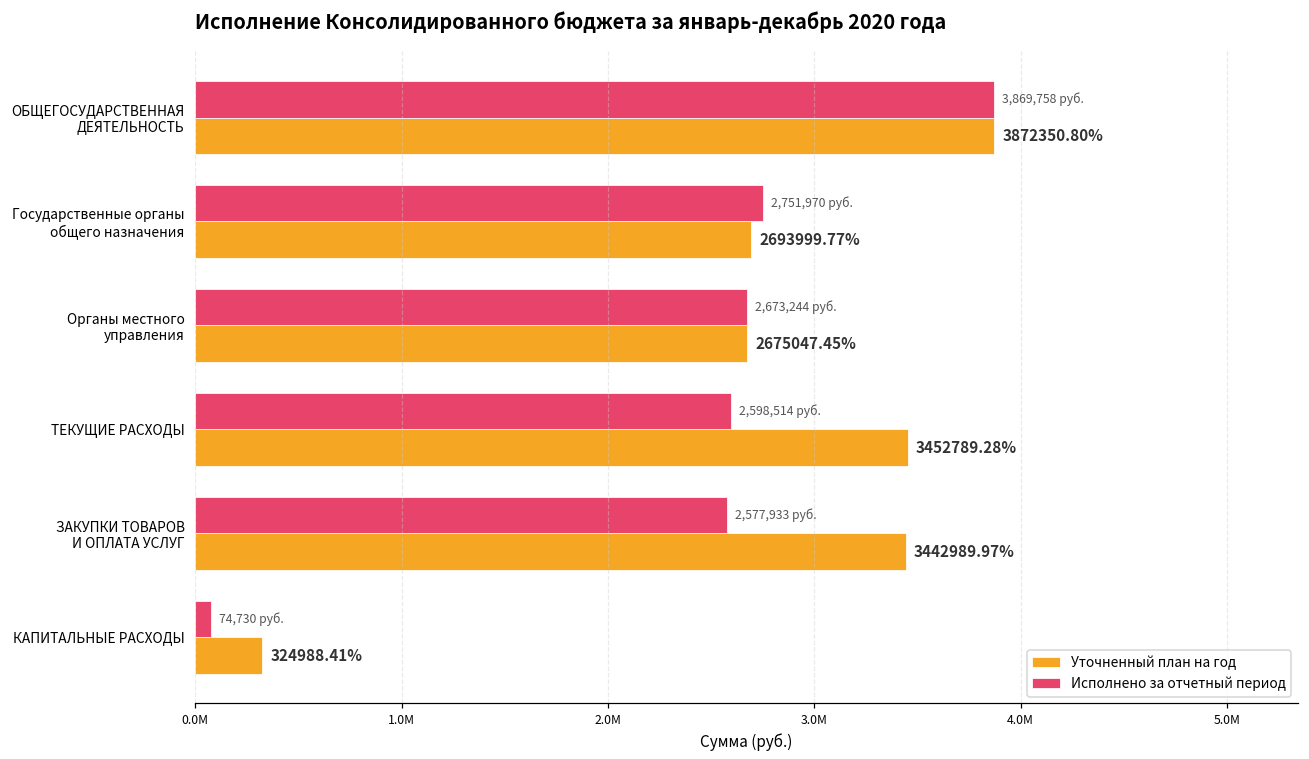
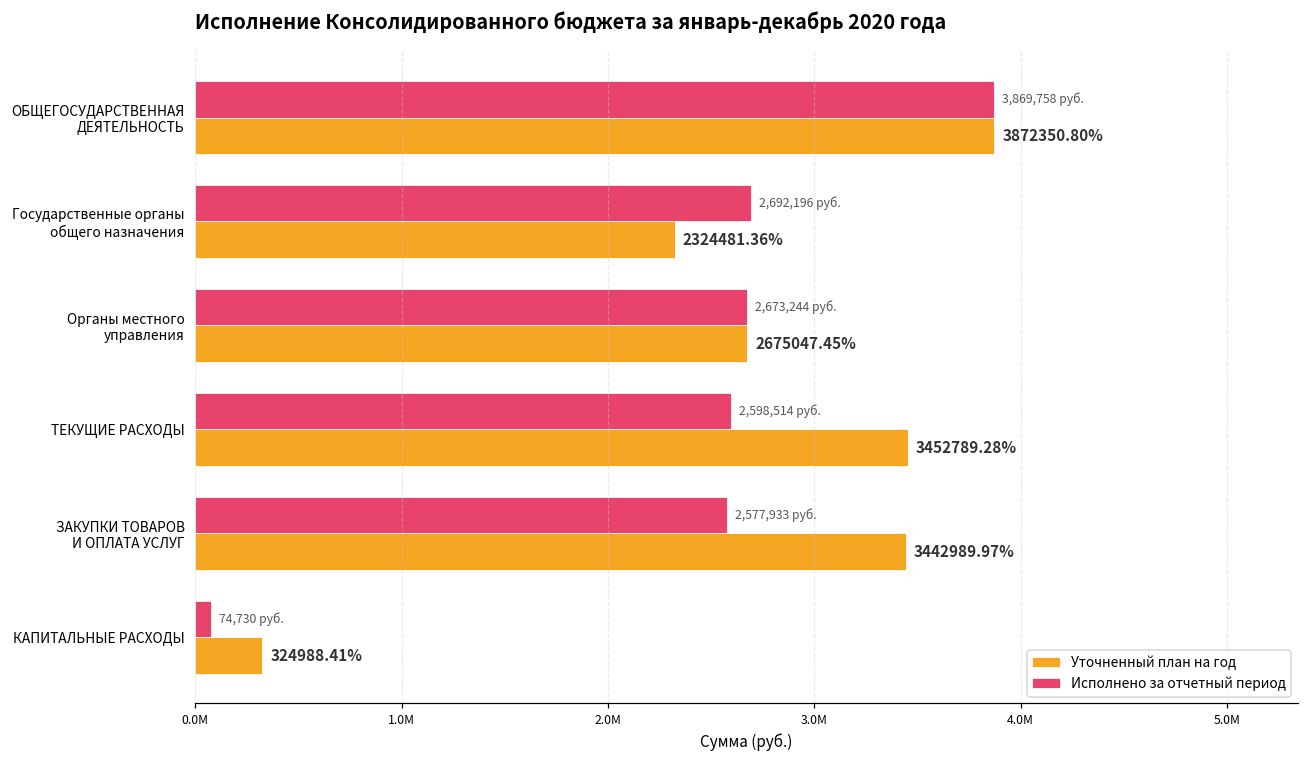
  {
    "Уточненный план на год": {
      "ОБЩЕГОСУДАРСТВЕННАЯ ДЕЯТЕЛЬНОСТЬ": "3872350.80%",
-     "Государственные органы общего назначения": "2693999.77%",
+     "Государственные органы общего назначения": "2324481.36%",
      "Органы местного управления": "2675047.45%",
      "ТЕКУЩИЕ РАСХОДЫ": "3452789.28%",
      "ЗАКУПКИ ТОВАРОВ И ОПЛАТА УСЛУГ": "3442989.97%",
      "КАПИТАЛЬНЫЕ РАСХОДЫ": "324988.41%"
    },
    "Исполнено за отчетный период": {
      "ОБЩЕГОСУДАРСТВЕННАЯ ДЕЯТЕЛЬНОСТЬ": "3,869,758",
-     "Государственные органы общего назначения": "2,751,970",
+     "Государственные органы общего назначения": "2,692,196",
      "Органы местного управления": "2,673,244",
      "ТЕКУЩИЕ РАСХОДЫ": "2,598,514",
      "ЗАКУПКИ ТОВАРОВ И ОПЛАТА УСЛУГ": "2,577,933",
      "КАПИТАЛЬНЫЕ РАСХОДЫ": "74,730"
    }
  }
